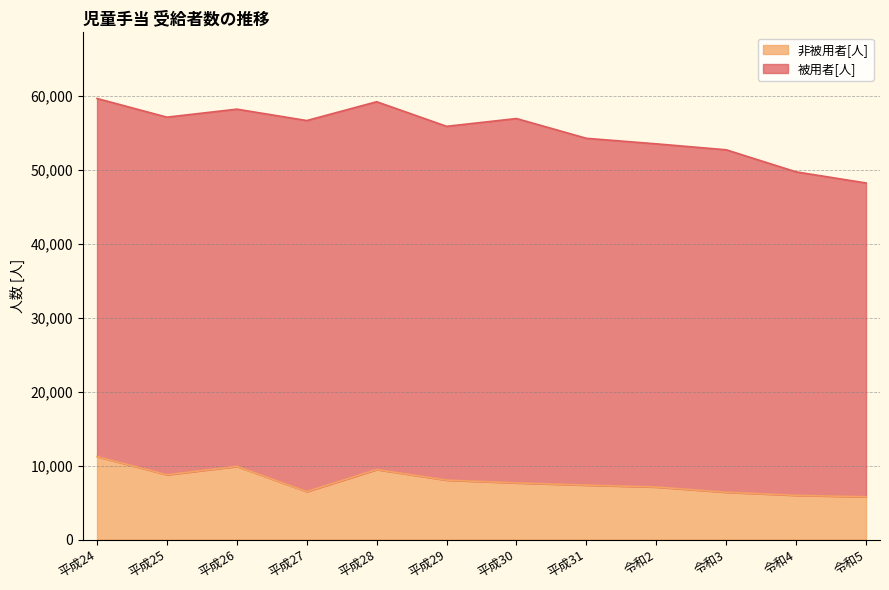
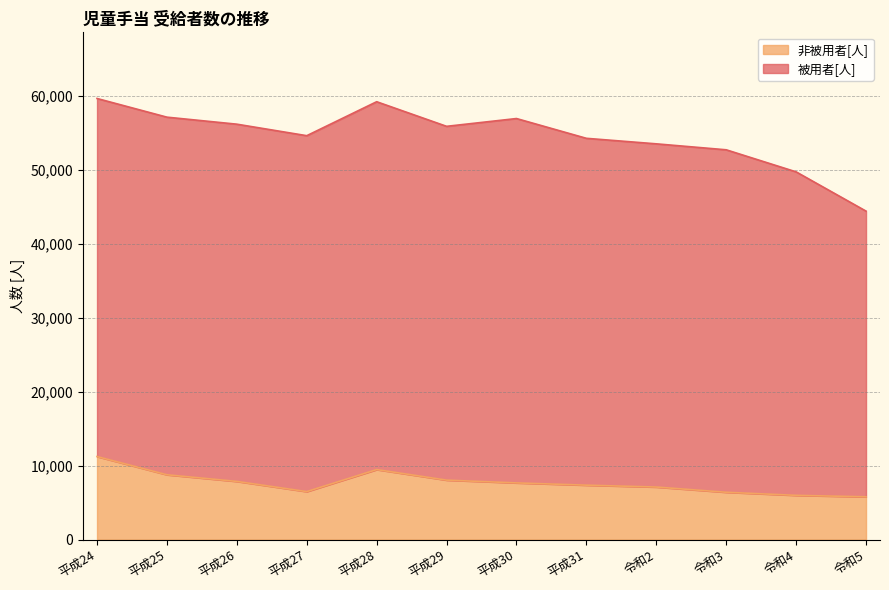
  {
    "非被用者[人]": {
      "平成24": "11,000",
      "平成25": "9,000",
-     "平成26": "10,000",
+     "平成26": "8,000",
      "平成27": "6,000",
      "平成28": "9,000",
      "平成29": "8,000",
      "平成30": "8,000",
      "平成31": "7,000",
      "令和2": "7,000",
      "令和3": "6,000",
      "令和4": "6,000",
      "令和5": "6,000"
    },
    "被用者[人]": {
      "平成24": "48,000",
      "平成25": "48,000",
      "平成26": "48,000",
-     "平成27": "50,000",
+     "平成27": "48,000",
      "平成28": "50,000",
      "平成29": "48,000",
      "平成30": "49,000",
      "平成31": "47,000",
      "令和2": "46,000",
      "令和3": "46,000",
      "令和4": "44,000",
-     "令和5": "42,000"
+     "令和5": "39,000"
    }
  }
